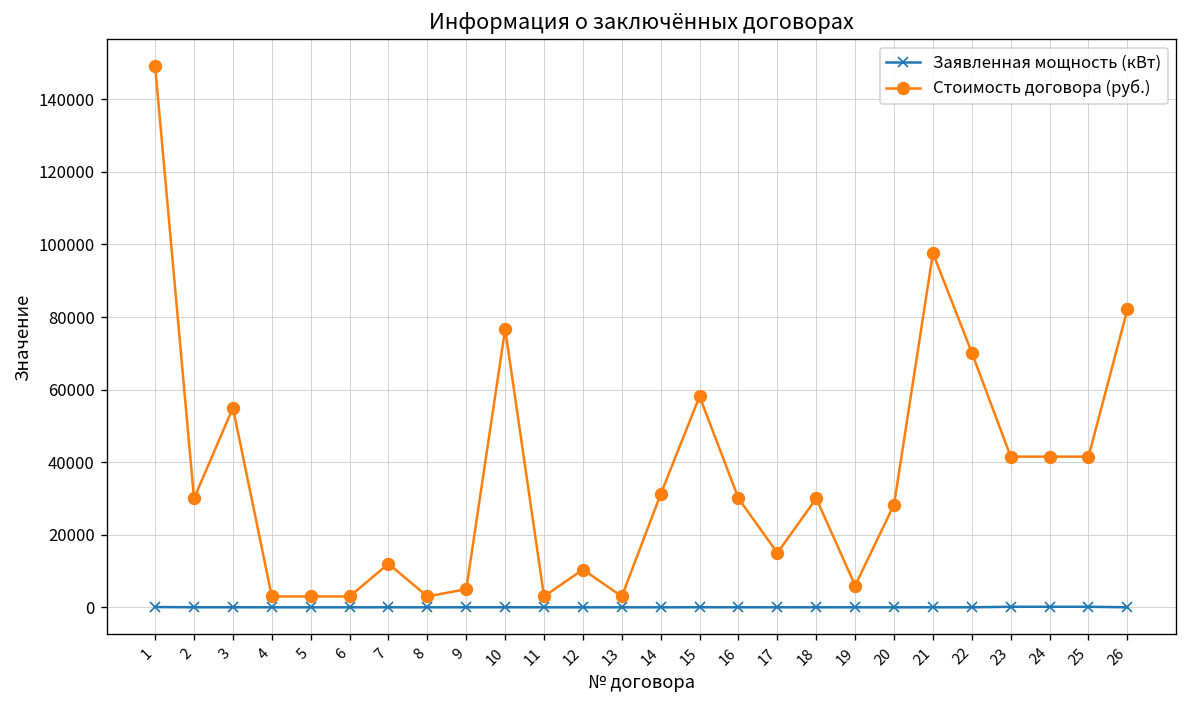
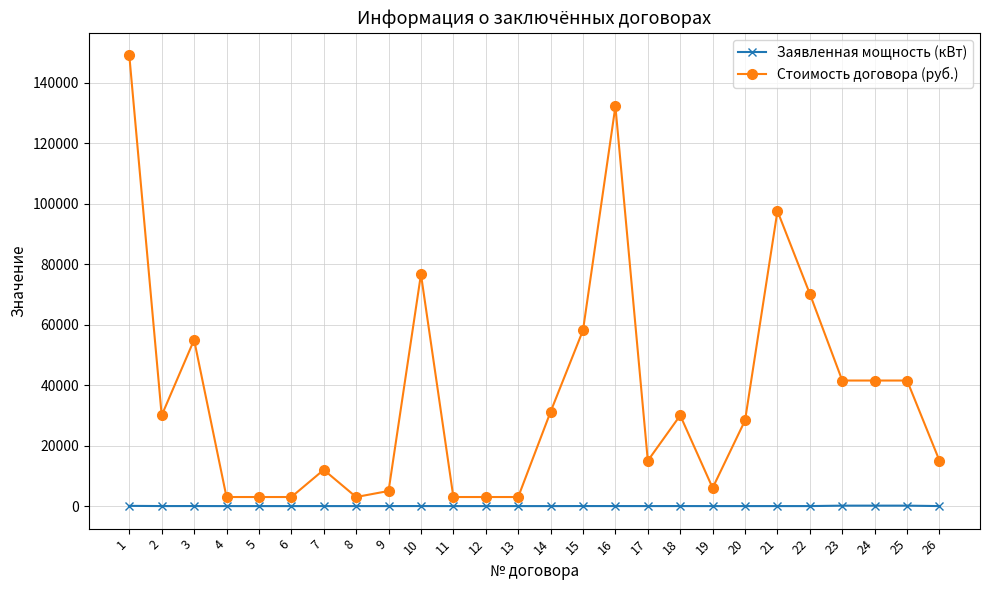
  {
    "Заявленная мощность (кВт)": {
      "1": 0,
      "2": 0,
      "3": 0,
      "4": 0,
      "5": 0,
      "6": 0,
      "7": 0,
      "8": 0,
      "9": 0,
      "10": 0,
      "11": 0,
      "12": 0,
      "13": 0,
      "14": 0,
      "15": 0,
      "16": 0,
      "17": 0,
      "18": 0,
      "19": 0,
      "20": 0,
      "21": 0,
      "22": 0,
      "23": 0,
      "24": 0,
      "25": 0,
      "26": 0
    },
    "Стоимость договора (руб.)": {
      "1": 149000,
      "2": 30000,
      "3": 55000,
      "4": 3000,
      "5": 3000,
      "6": 3000,
      "7": 12000,
      "8": 3000,
      "9": 5000,
      "10": 77000,
      "11": 3000,
-     "12": 10000,
+     "12": 3000,
      "13": 3000,
      "14": 31000,
      "15": 58000,
-     "16": 30000,
+     "16": 132000,
      "17": 15000,
      "18": 30000,
      "19": 6000,
      "20": 28000,
      "21": 98000,
      "22": 70000,
      "23": 42000,
      "24": 42000,
      "25": 42000,
-     "26": 82000
+     "26": 15000
    }
  }
